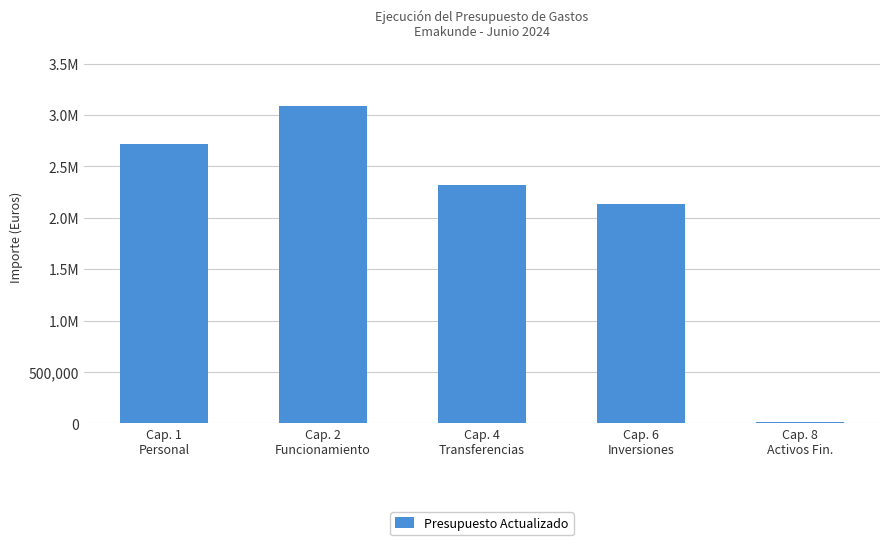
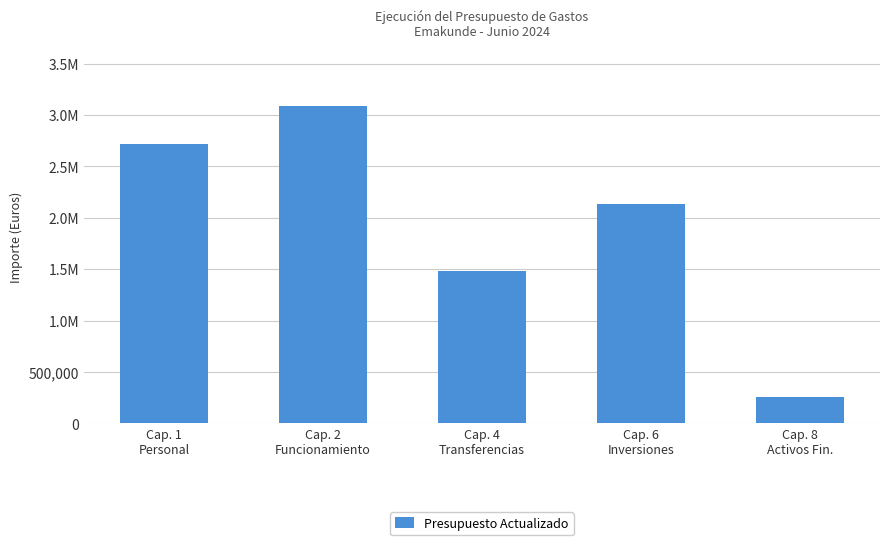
  {
    "Cap. 1 Personal": "2,720,000",
    "Cap. 2 Funcionamiento": "3,080,000",
-   "Cap. 4 Transferencias": "2,320,000",
+   "Cap. 4 Transferencias": "1,490,000",
    "Cap. 6 Inversiones": "2,140,000",
-   "Cap. 8 Activos Fin.": "10,000"
+   "Cap. 8 Activos Fin.": "260,000"
  }
